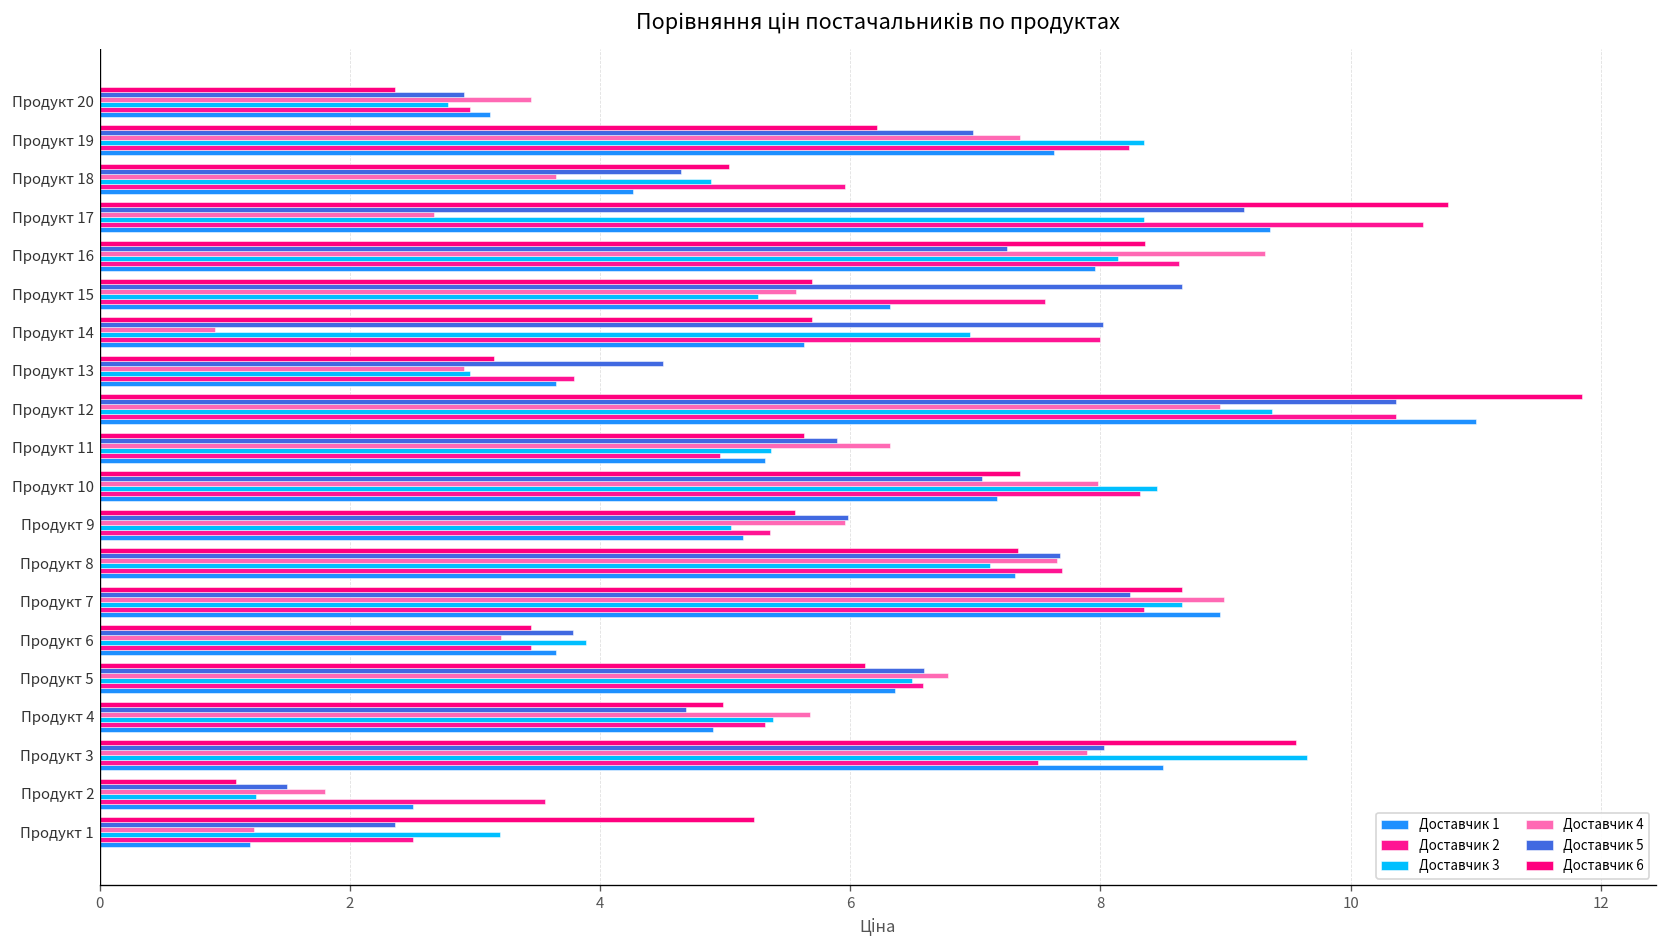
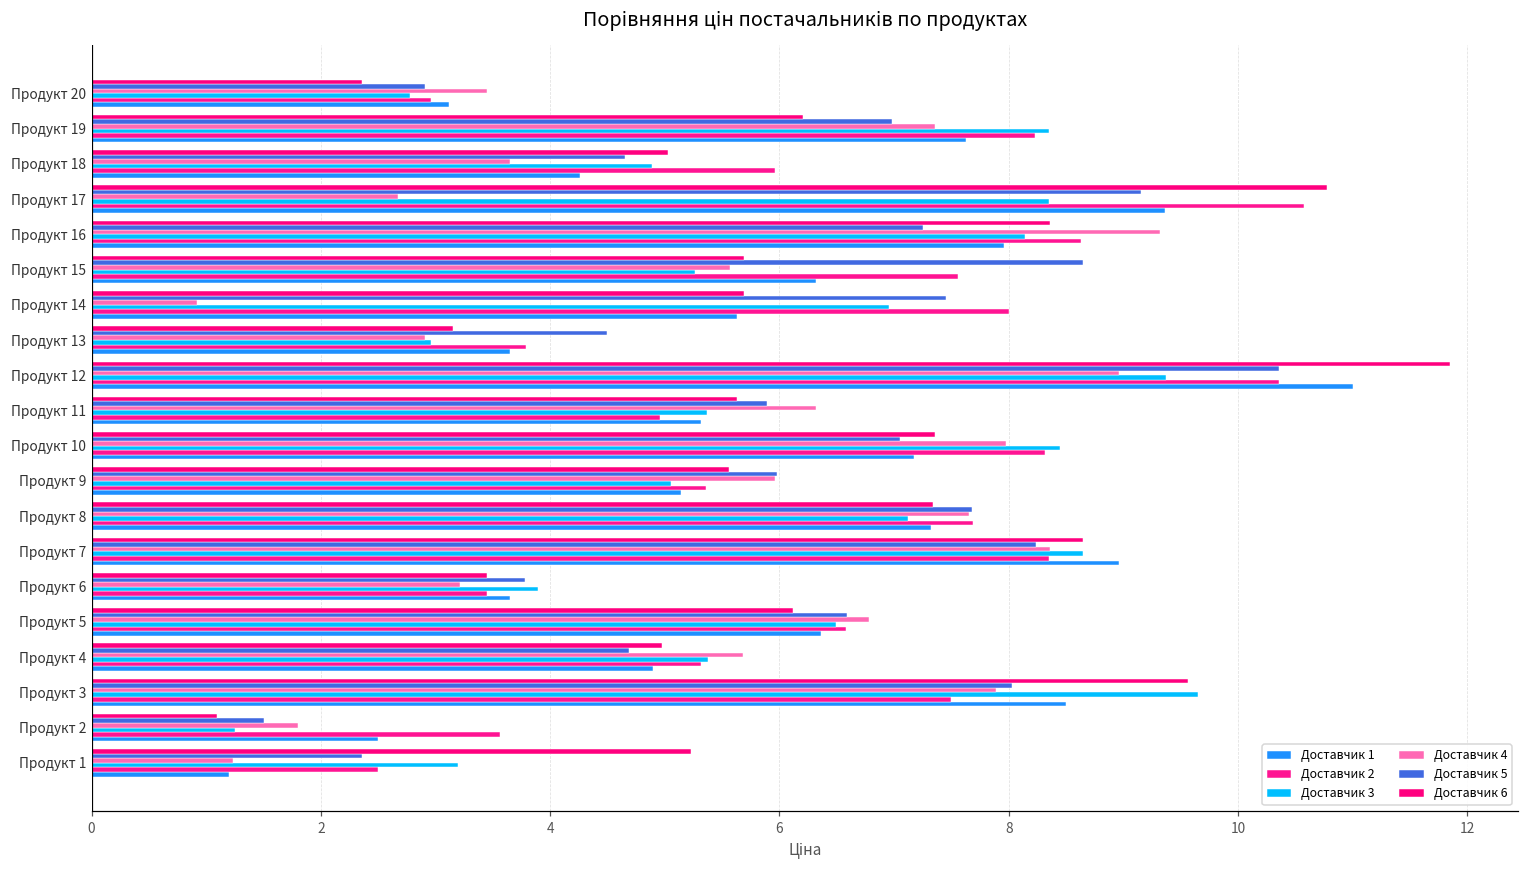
  {
    "Доставчик 4": {
      "Продукт 20": 3.45,
      "Продукт 19": 7.36,
      "Продукт 18": 3.65,
      "Продукт 17": 2.67,
      "Продукт 16": 9.32,
      "Продукт 15": 5.57,
      "Продукт 14": 0.92,
      "Продукт 13": 2.91,
      "Продукт 12": 8.96,
      "Продукт 11": 6.32,
      "Продукт 10": 7.98,
      "Продукт 9": 5.96,
      "Продукт 8": 7.65,
-     "Продукт 7": 8.99,
+     "Продукт 7": 8.36,
      "Продукт 6": 3.21,
      "Продукт 5": 6.78,
      "Продукт 4": 5.68,
      "Продукт 3": 7.89,
      "Продукт 2": 1.80,
      "Продукт 1": 1.23
    },
    "Доставчик 5": {
      "Продукт 20": 2.91,
      "Продукт 19": 6.98,
      "Продукт 18": 4.65,
      "Продукт 17": 9.15,
      "Продукт 16": 7.25,
      "Продукт 15": 8.65,
-     "Продукт 14": 8.02,
+     "Продукт 14": 7.45,
      "Продукт 13": 4.50,
      "Продукт 12": 10.36,
      "Продукт 11": 5.89,
      "Продукт 10": 7.05,
      "Продукт 9": 5.98,
      "Продукт 8": 7.68,
      "Продукт 7": 8.24,
      "Продукт 6": 3.78,
      "Продукт 5": 6.59,
      "Продукт 4": 4.69,
      "Продукт 3": 8.03,
      "Продукт 2": 1.50,
      "Продукт 1": 2.36
    }
  }
